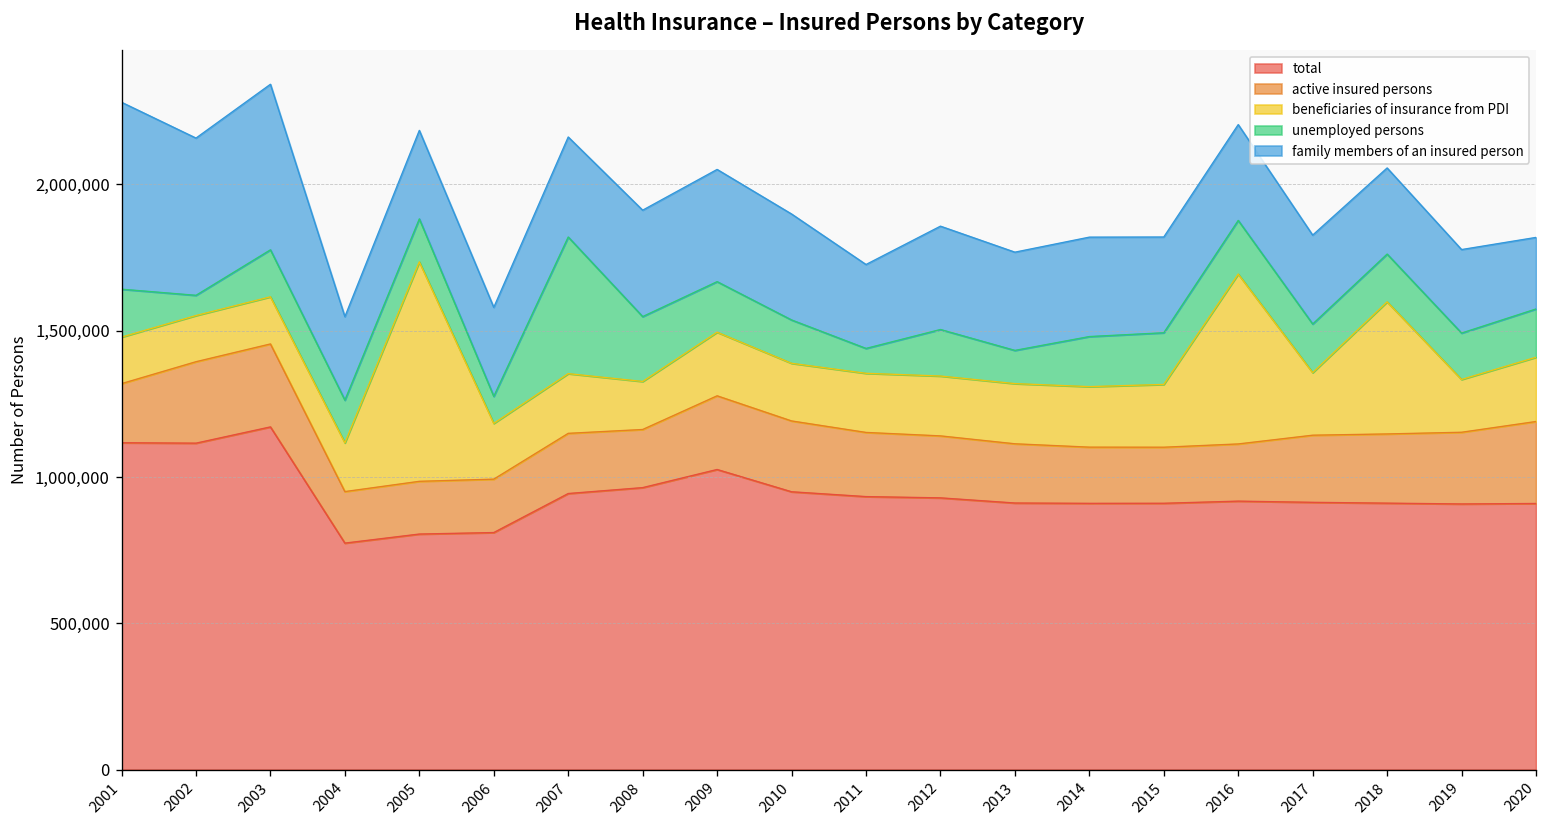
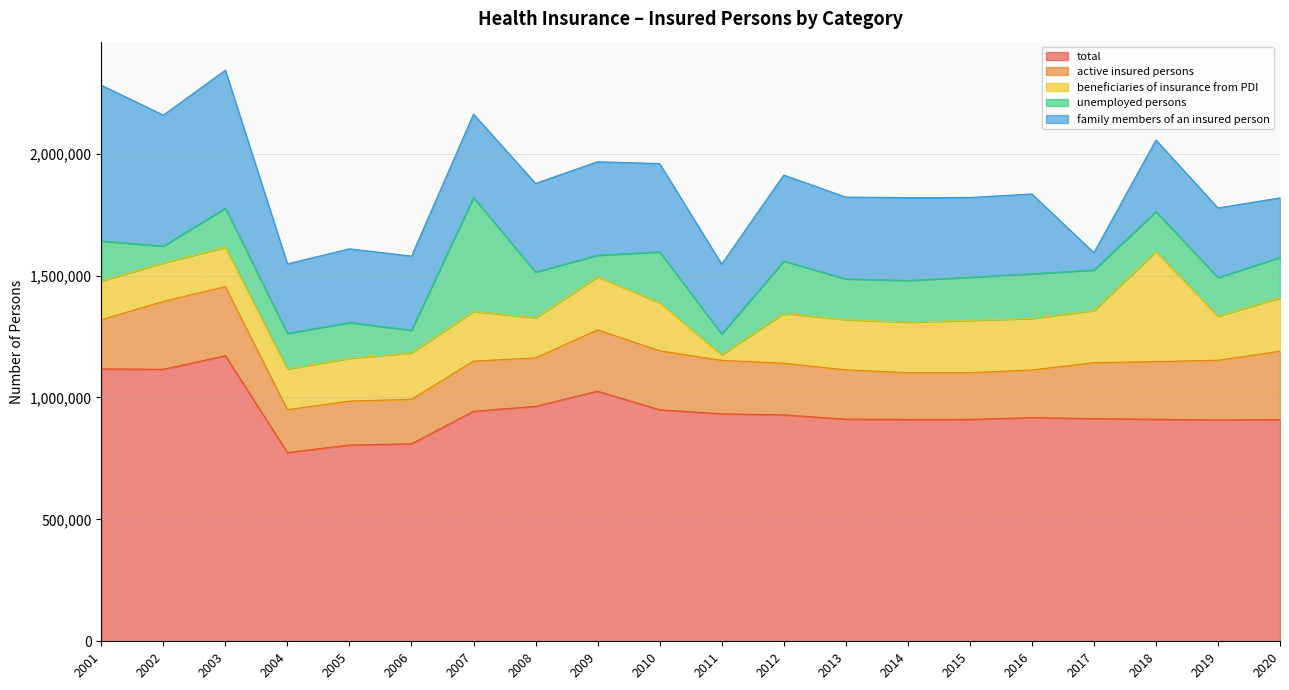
  {
    "beneficiaries of insurance from PDI": {
      "2001": "160,000",
      "2002": "160,000",
      "2003": "160,000",
      "2004": "170,000",
-     "2005": "750,000",
+     "2005": "180,000",
      "2006": "190,000",
      "2007": "200,000",
      "2008": "160,000",
      "2009": "220,000",
      "2010": "200,000",
-     "2011": "200,000",
+     "2011": "20,000",
      "2012": "200,000",
      "2013": "210,000",
      "2014": "210,000",
      "2015": "210,000",
-     "2016": "580,000",
+     "2016": "210,000",
      "2017": "210,000",
      "2018": "450,000",
      "2019": "180,000",
      "2020": "220,000"
    },
    "unemployed persons": {
      "2001": "160,000",
      "2002": "70,000",
      "2003": "160,000",
      "2004": "150,000",
      "2005": "150,000",
      "2006": "90,000",
      "2007": "470,000",
-     "2008": "220,000",
-     "2009": "170,000",
-     "2010": "150,000",
+     "2008": "190,000",
+     "2009": "90,000",
+     "2010": "210,000",
      "2011": "90,000",
-     "2012": "160,000",
-     "2013": "110,000",
+     "2012": "210,000",
+     "2013": "170,000",
      "2014": "170,000",
      "2015": "180,000",
      "2016": "180,000",
      "2017": "170,000",
      "2018": "160,000",
      "2019": "160,000",
      "2020": "160,000"
    },
    "family members of an insured person": {
      "2001": "640,000",
      "2002": "540,000",
      "2003": "570,000",
      "2004": "290,000",
      "2005": "300,000",
      "2006": "300,000",
      "2007": "340,000",
      "2008": "360,000",
      "2009": "380,000",
      "2010": "360,000",
      "2011": "290,000",
      "2012": "350,000",
      "2013": "340,000",
      "2014": "340,000",
      "2015": "330,000",
      "2016": "330,000",
-     "2017": "300,000",
+     "2017": "70,000",
      "2018": "290,000",
      "2019": "290,000",
      "2020": "240,000"
    }
  }
